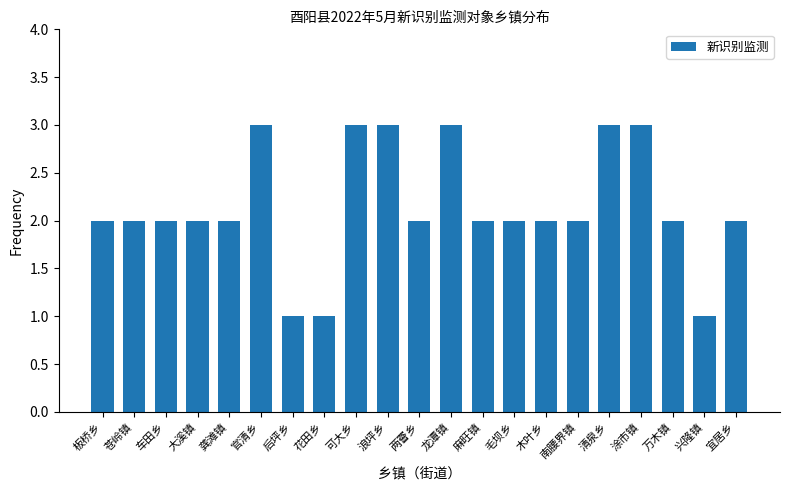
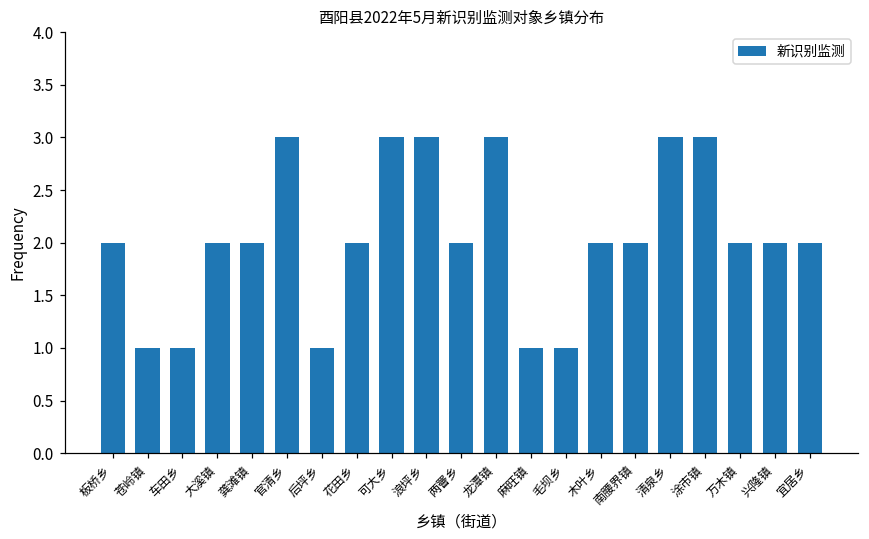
  {
    "板桥乡": 2,
-   "苍岭镇": 2,
-   "车田乡": 2,
+   "苍岭镇": 1,
+   "车田乡": 1,
    "大溪镇": 2,
    "龚滩镇": 2,
    "官清乡": 3,
    "后坪乡": 1,
-   "花田乡": 1,
+   "花田乡": 2,
    "可大乡": 3,
    "浪坪乡": 3,
    "两罾乡": 2,
    "龙潭镇": 3,
-   "麻旺镇": 2,
-   "毛坝乡": 2,
+   "麻旺镇": 1,
+   "毛坝乡": 1,
    "木叶乡": 2,
    "南腰界镇": 2,
    "清泉乡": 3,
    "涂市镇": 3,
    "万木镇": 2,
-   "兴隆镇": 1,
+   "兴隆镇": 2,
    "宜居乡": 2
  }
